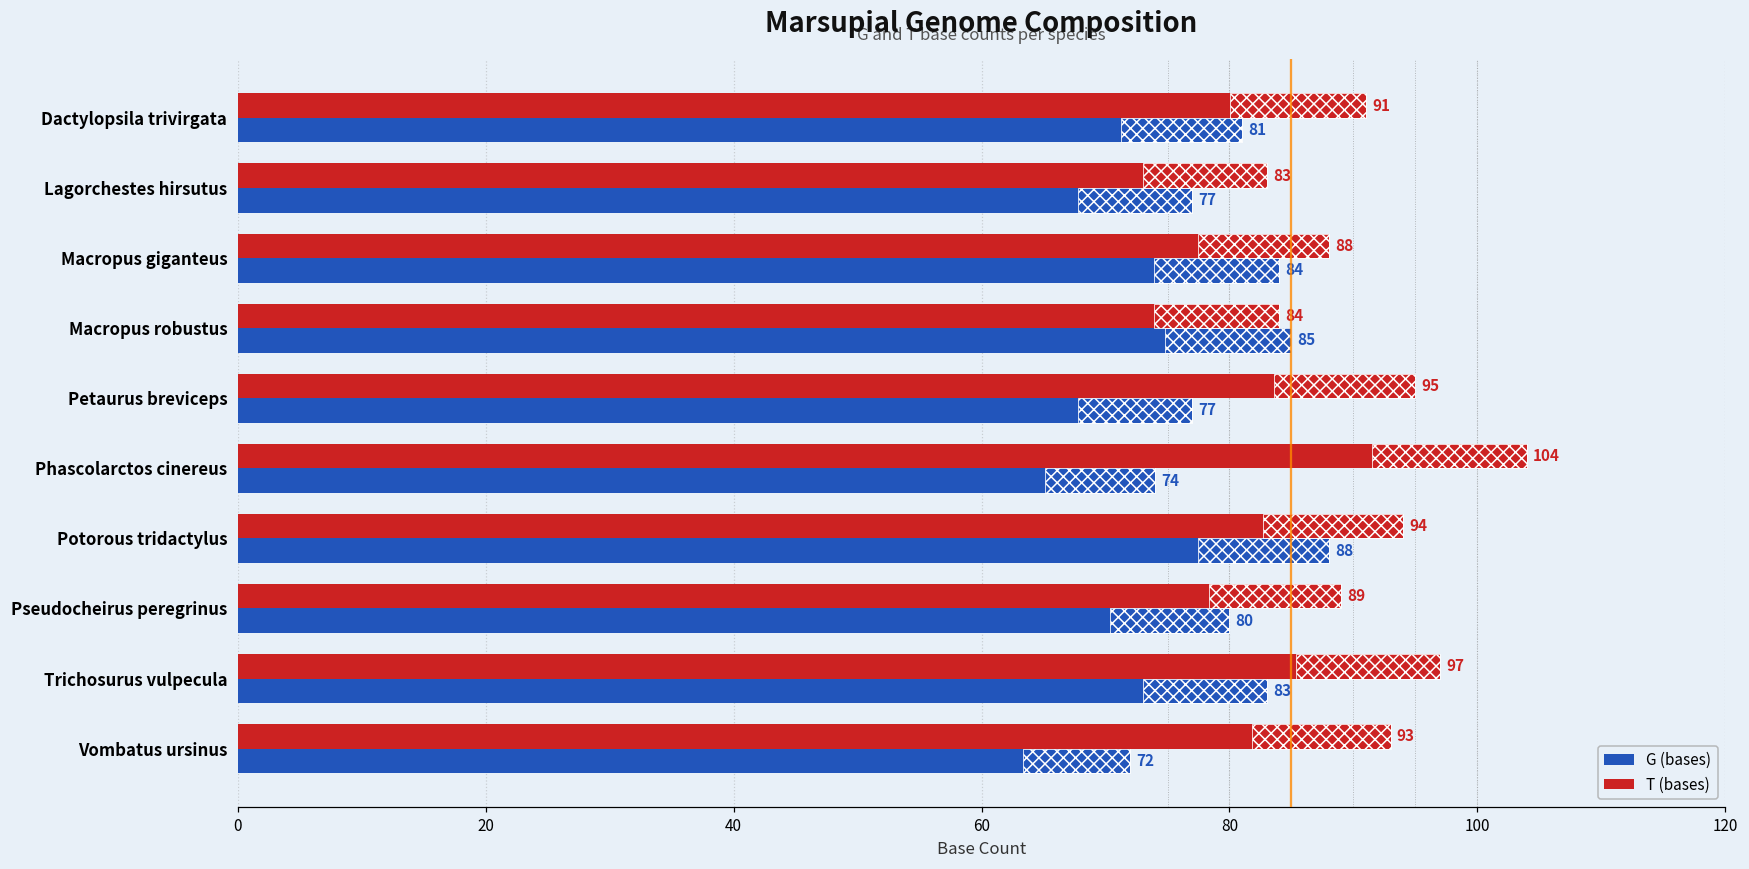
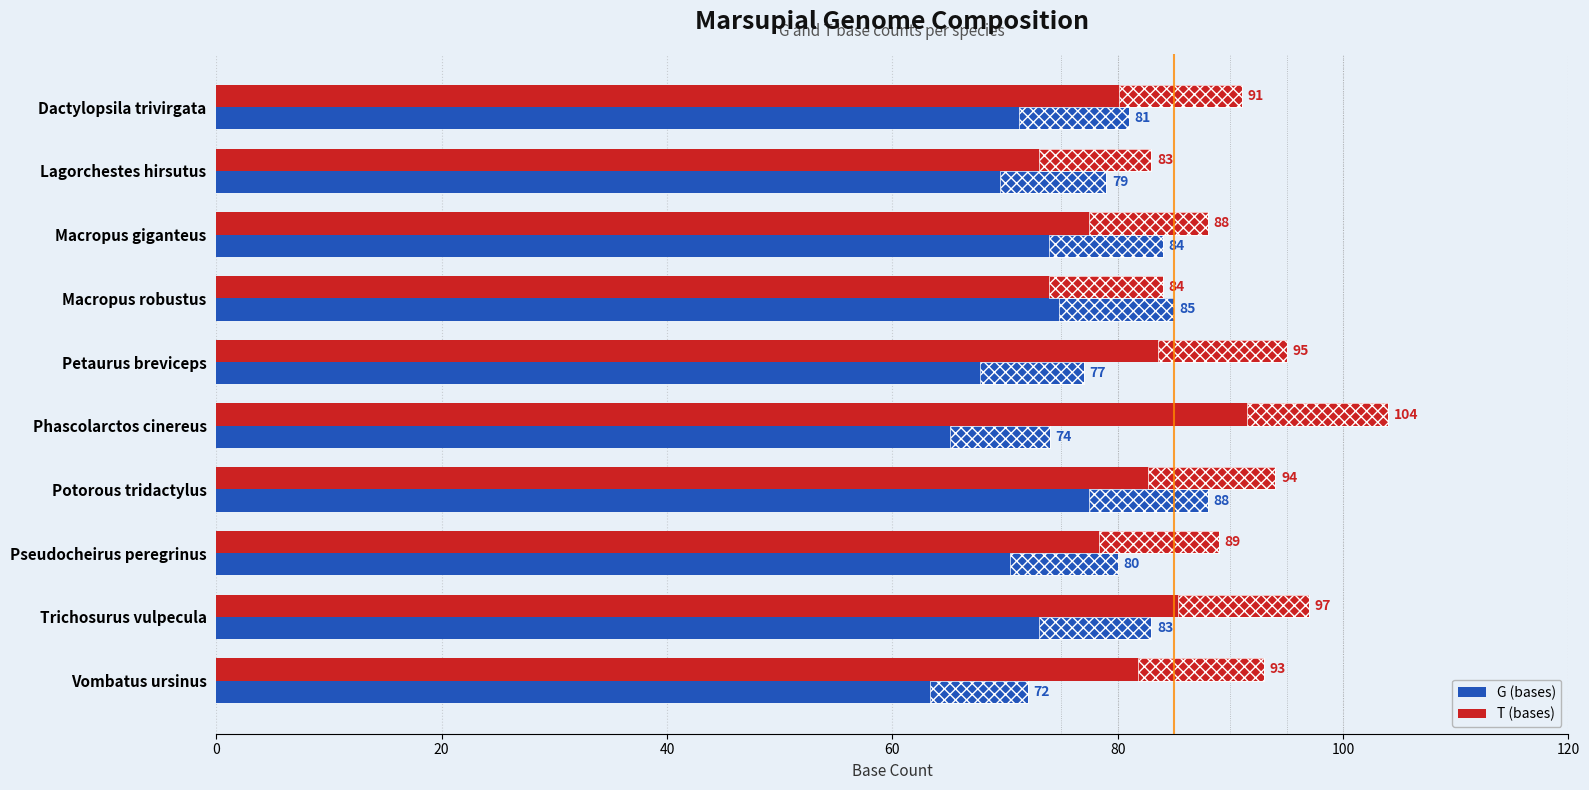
  {
    "G (bases)": {
      "Dactylopsila trivirgata": 81,
-     "Lagorchestes hirsutus": 77,
+     "Lagorchestes hirsutus": 79,
      "Macropus giganteus": 84,
      "Macropus robustus": 85,
      "Petaurus breviceps": 77,
      "Phascolarctos cinereus": 74,
      "Potorous tridactylus": 88,
      "Pseudocheirus peregrinus": 80,
      "Trichosurus vulpecula": 83,
      "Vombatus ursinus": 72
    },
    "T (bases)": {
      "Dactylopsila trivirgata": 91,
      "Lagorchestes hirsutus": 83,
      "Macropus giganteus": 88,
      "Macropus robustus": 84,
      "Petaurus breviceps": 95,
      "Phascolarctos cinereus": 104,
      "Potorous tridactylus": 94,
      "Pseudocheirus peregrinus": 89,
      "Trichosurus vulpecula": 97,
      "Vombatus ursinus": 93
    }
  }
